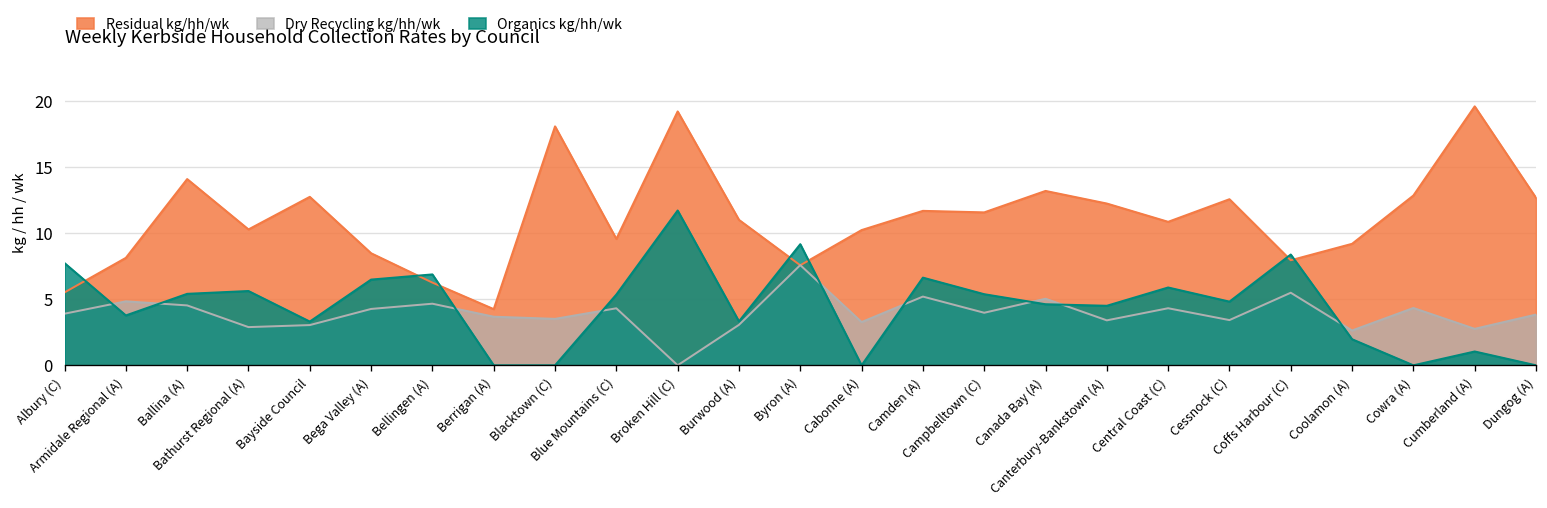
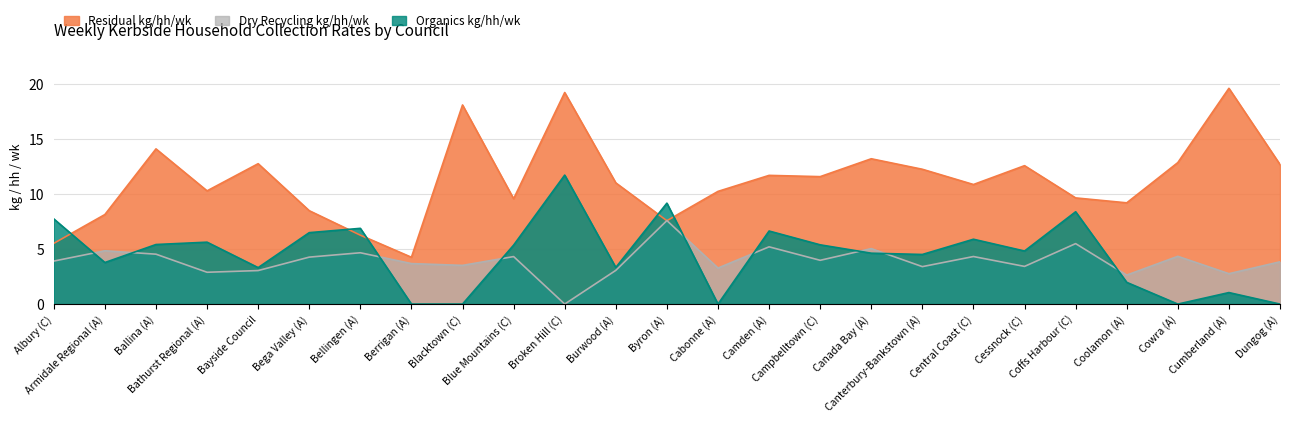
  {
    "Residual kg/hh/wk": {
      "Albury (C)": 5.5,
      "Armidale Regional (A)": 8.1,
      "Ballina (A)": 14.1,
      "Bathurst Regional (A)": 10.3,
      "Bayside Council": 12.8,
      "Bega Valley (A)": 8.5,
      "Bellingen (A)": 6.3,
      "Berrigan (A)": 4.3,
      "Blacktown (C)": 18.1,
      "Blue Mountains (C)": 9.6,
      "Broken Hill (C)": 19.2,
      "Burwood (A)": 11.0,
      "Cabonne (A)": 10.2,
      "Camden (A)": 11.7,
      "Campbelltown (C)": 11.6,
      "Canada Bay (A)": 13.2,
      "Canterbury-Bankstown (A)": 12.3,
      "Central Coast (C)": 10.9,
      "Cessnock (C)": 12.6,
-     "Coffs Harbour (C)": 8.0,
+     "Coffs Harbour (C)": 9.7,
      "Coolamon (A)": 9.2,
      "Cowra (A)": 12.9,
      "Cumberland (A)": 19.6,
      "Dungog (A)": 12.7
    },
    "Dry Recycling kg/hh/wk": {
      "Albury (C)": 3.9,
      "Armidale Regional (A)": 4.8,
      "Ballina (A)": 4.5,
      "Bathurst Regional (A)": 2.9,
      "Bayside Council": 3.0,
      "Bega Valley (A)": 4.3,
      "Bellingen (A)": 4.7,
      "Berrigan (A)": 3.7,
      "Blacktown (C)": 3.5,
      "Blue Mountains (C)": 4.3,
      "Broken Hill (C)": 0.0,
      "Burwood (A)": 3.1,
      "Cabonne (A)": 3.3,
      "Camden (A)": 5.2,
      "Campbelltown (C)": 4.0,
      "Canada Bay (A)": 5.0,
      "Canterbury-Bankstown (A)": 3.4,
      "Central Coast (C)": 4.3,
      "Cessnock (C)": 3.4,
      "Coffs Harbour (C)": 5.5,
      "Coolamon (A)": 2.6,
      "Cowra (A)": 4.3,
      "Cumberland (A)": 2.8,
      "Dungog (A)": 3.8
    },
    "Organics kg/hh/wk": {
      "Albury (C)": 7.7,
      "Armidale Regional (A)": 3.8,
      "Ballina (A)": 5.4,
      "Bathurst Regional (A)": 5.6,
      "Bayside Council": 3.3,
      "Bega Valley (A)": 6.5,
      "Bellingen (A)": 6.9,
      "Berrigan (A)": 0.0,
      "Blacktown (C)": 0.0,
      "Blue Mountains (C)": 5.4,
      "Broken Hill (C)": 11.7,
      "Burwood (A)": 3.3,
      "Byron (A)": 9.2,
      "Cabonne (A)": 0.0,
      "Camden (A)": 6.6,
      "Campbelltown (C)": 5.4,
      "Canada Bay (A)": 4.6,
      "Canterbury-Bankstown (A)": 4.5,
      "Central Coast (C)": 5.9,
      "Cessnock (C)": 4.8,
      "Coffs Harbour (C)": 8.4,
      "Coolamon (A)": 2.0,
      "Cowra (A)": 0.0,
      "Cumberland (A)": 1.0,
      "Dungog (A)": 0.0
    }
  }
